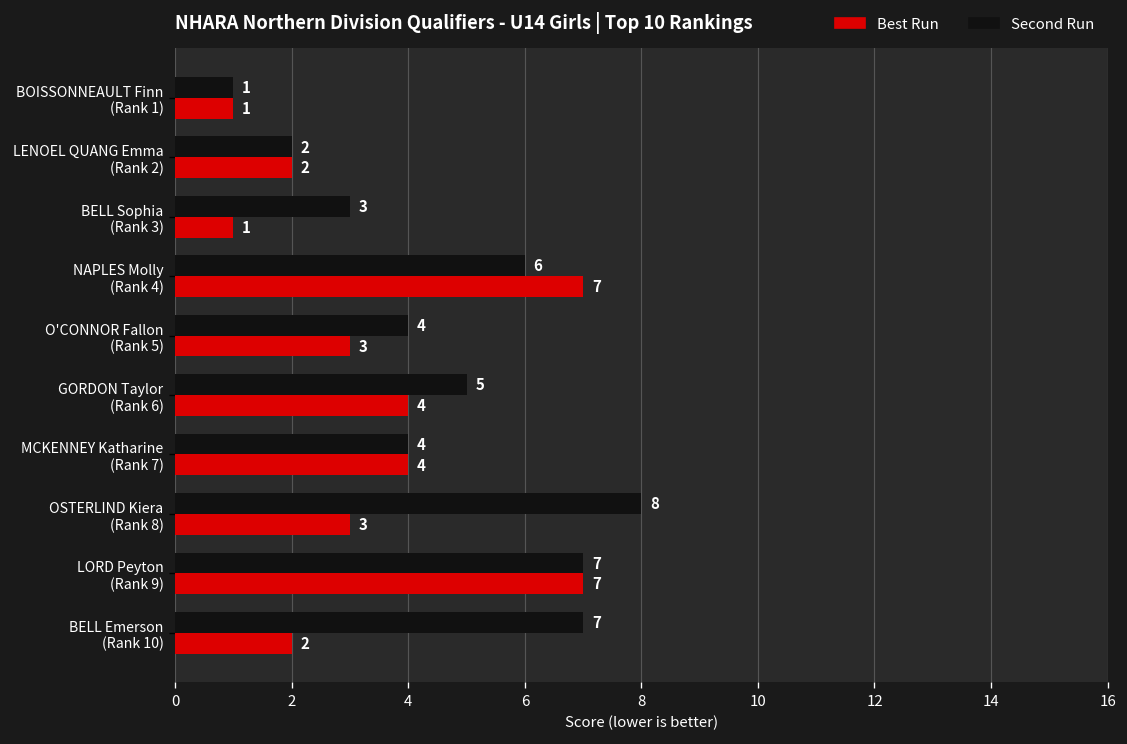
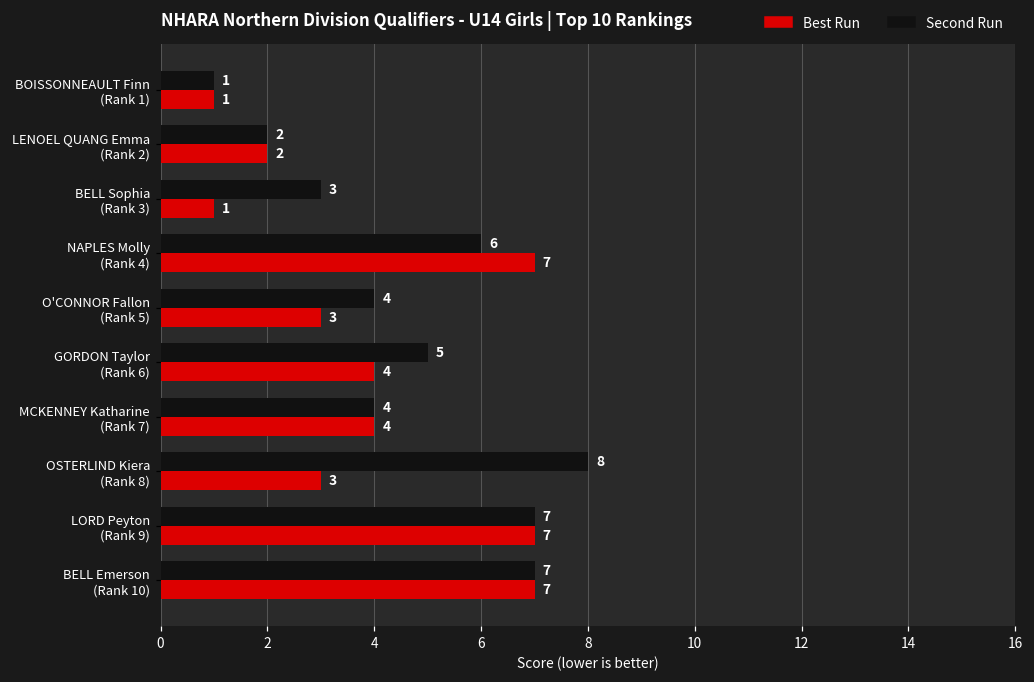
  {
    "Best Run": {
      "BOISSONNEAULT Finn (Rank 1)": 1,
      "LENOEL QUANG Emma (Rank 2)": 2,
      "BELL Sophia (Rank 3)": 1,
      "NAPLES Molly (Rank 4)": 7,
      "O'CONNOR Fallon (Rank 5)": 3,
      "GORDON Taylor (Rank 6)": 4,
      "MCKENNEY Katharine (Rank 7)": 4,
      "OSTERLIND Kiera (Rank 8)": 3,
      "LORD Peyton (Rank 9)": 7,
-     "BELL Emerson (Rank 10)": 2
+     "BELL Emerson (Rank 10)": 7
    },
    "Second Run": {
      "BOISSONNEAULT Finn (Rank 1)": 1,
      "LENOEL QUANG Emma (Rank 2)": 2,
      "BELL Sophia (Rank 3)": 3,
      "NAPLES Molly (Rank 4)": 6,
      "O'CONNOR Fallon (Rank 5)": 4,
      "GORDON Taylor (Rank 6)": 5,
      "MCKENNEY Katharine (Rank 7)": 4,
      "OSTERLIND Kiera (Rank 8)": 8,
      "LORD Peyton (Rank 9)": 7,
      "BELL Emerson (Rank 10)": 7
    }
  }
